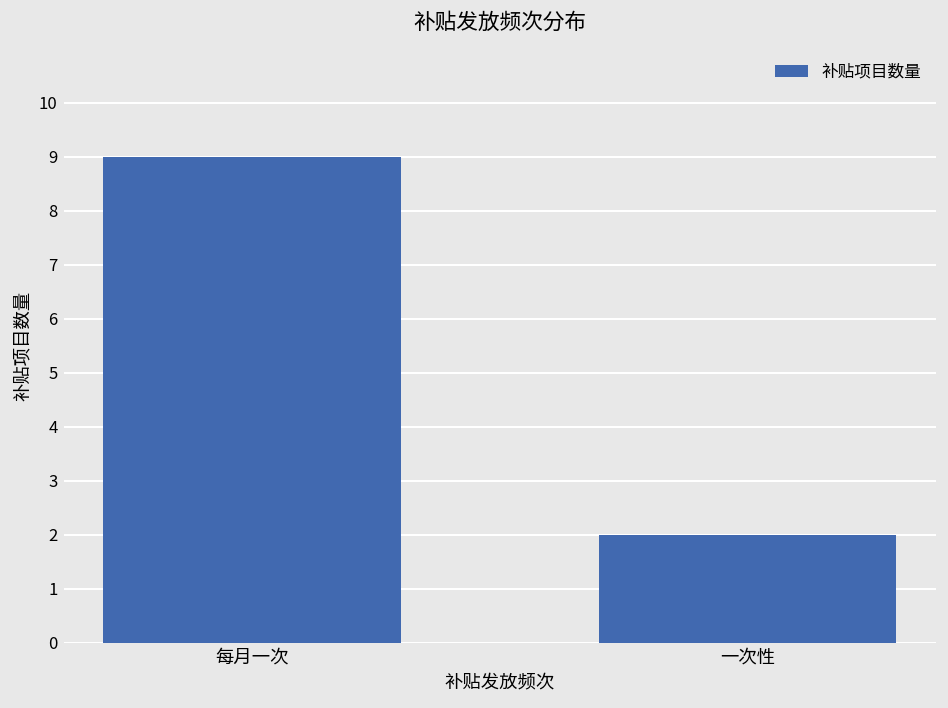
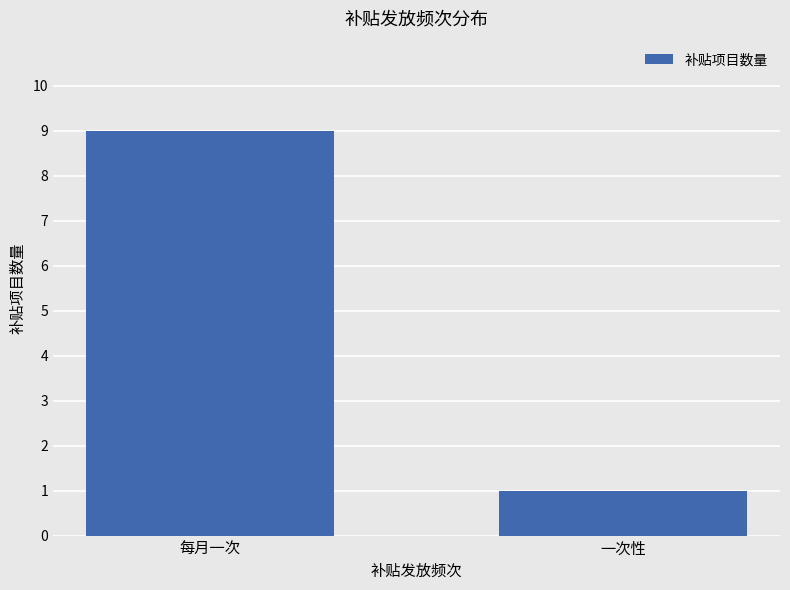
  {
    "每月一次": 9,
-   "一次性": 2
+   "一次性": 1
  }
